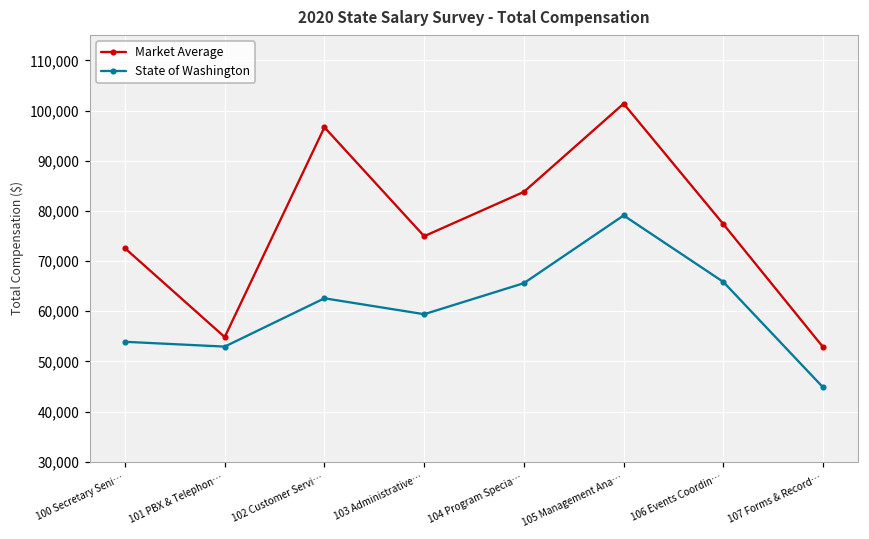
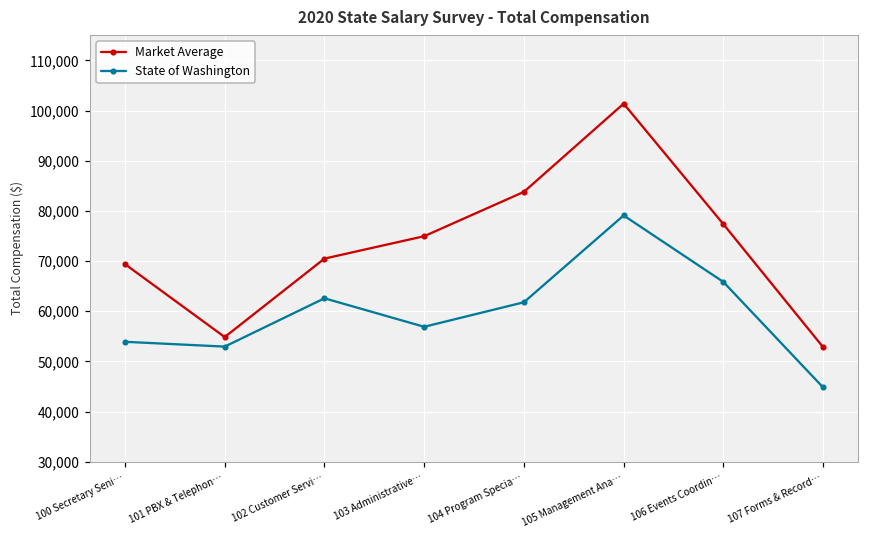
  {
    "Market Average": {
-     "100 Secretary Seni…": "73,000",
+     "100 Secretary Seni…": "69,000",
      "101 PBX & Telephon…": "55,000",
-     "102 Customer Servi…": "97,000",
+     "102 Customer Servi…": "70,000",
      "103 Administrative…": "75,000",
      "104 Program Specia…": "84,000",
      "105 Management Ana…": "101,000",
      "106 Events Coordin…": "77,000",
      "107 Forms & Record…": "53,000"
    },
    "State of Washington": {
      "100 Secretary Seni…": "54,000",
      "101 PBX & Telephon…": "53,000",
      "102 Customer Servi…": "63,000",
-     "103 Administrative…": "59,000",
-     "104 Program Specia…": "66,000",
+     "103 Administrative…": "57,000",
+     "104 Program Specia…": "62,000",
      "105 Management Ana…": "79,000",
      "106 Events Coordin…": "66,000",
      "107 Forms & Record…": "45,000"
    }
  }
